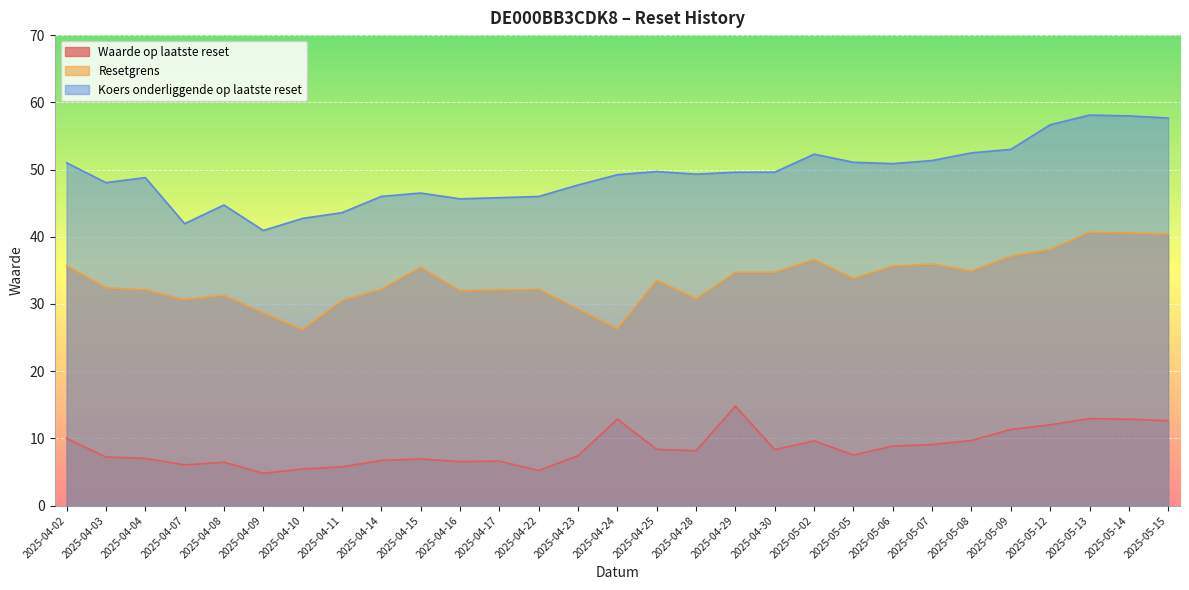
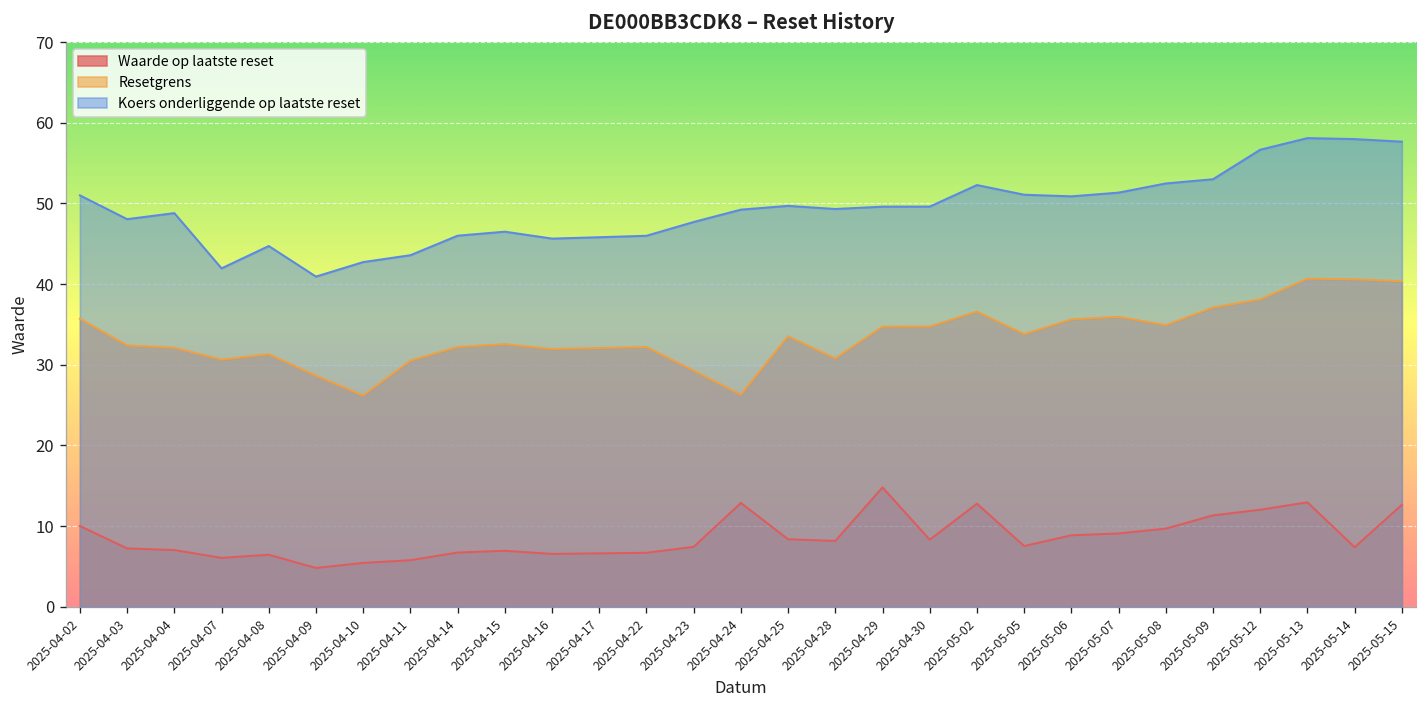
  {
    "Waarde op laatste reset": {
      "2025-04-02": 10,
      "2025-04-03": 7,
      "2025-04-04": 7,
      "2025-04-07": 6,
      "2025-04-08": 6,
      "2025-04-09": 5,
      "2025-04-10": 5,
      "2025-04-11": 6,
      "2025-04-14": 7,
      "2025-04-15": 7,
      "2025-04-16": 7,
      "2025-04-17": 7,
-     "2025-04-22": 5,
+     "2025-04-22": 7,
      "2025-04-23": 7,
      "2025-04-24": 13,
      "2025-04-25": 8,
      "2025-04-28": 8,
      "2025-04-29": 15,
      "2025-04-30": 8,
-     "2025-05-02": 10,
+     "2025-05-02": 13,
      "2025-05-05": 8,
      "2025-05-06": 9,
      "2025-05-07": 9,
      "2025-05-08": 10,
      "2025-05-09": 11,
      "2025-05-12": 12,
      "2025-05-13": 13,
-     "2025-05-14": 13,
+     "2025-05-14": 7,
      "2025-05-15": 13
    },
    "Resetgrens": {
      "2025-04-02": 36,
      "2025-04-03": 32,
      "2025-04-04": 32,
      "2025-04-07": 31,
      "2025-04-08": 31,
      "2025-04-09": 29,
      "2025-04-10": 26,
      "2025-04-11": 31,
      "2025-04-14": 32,
-     "2025-04-15": 35,
+     "2025-04-15": 33,
      "2025-04-16": 32,
      "2025-04-17": 32,
      "2025-04-22": 32,
      "2025-04-23": 29,
      "2025-04-24": 26,
      "2025-04-25": 34,
      "2025-04-28": 31,
      "2025-04-29": 35,
      "2025-04-30": 35,
      "2025-05-02": 37,
      "2025-05-05": 34,
      "2025-05-06": 36,
      "2025-05-07": 36,
      "2025-05-08": 35,
      "2025-05-09": 37,
      "2025-05-12": 38,
      "2025-05-13": 41,
      "2025-05-14": 41,
      "2025-05-15": 40
    },
    "Koers onderliggende op laatste reset": {
      "2025-04-02": 51,
      "2025-04-03": 48,
      "2025-04-04": 49,
      "2025-04-07": 42,
      "2025-04-08": 45,
      "2025-04-09": 41,
      "2025-04-10": 43,
      "2025-04-11": 44,
      "2025-04-14": 46,
      "2025-04-15": 47,
      "2025-04-16": 46,
      "2025-04-17": 46,
      "2025-04-22": 46,
      "2025-04-23": 48,
      "2025-04-24": 49,
      "2025-04-25": 50,
      "2025-04-28": 49,
      "2025-04-29": 50,
      "2025-04-30": 50,
      "2025-05-02": 52,
      "2025-05-05": 51,
      "2025-05-06": 51,
      "2025-05-07": 51,
      "2025-05-08": 52,
      "2025-05-09": 53,
      "2025-05-12": 57,
      "2025-05-13": 58,
      "2025-05-14": 58,
      "2025-05-15": 58
    }
  }
